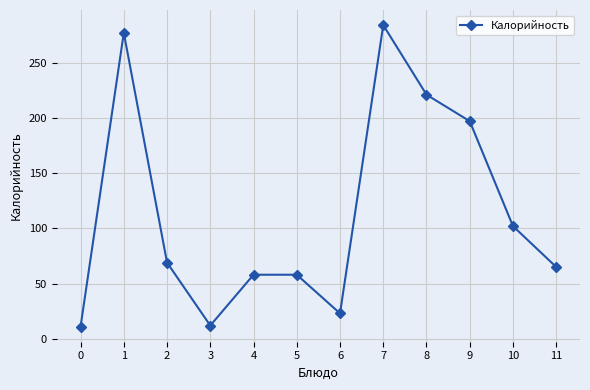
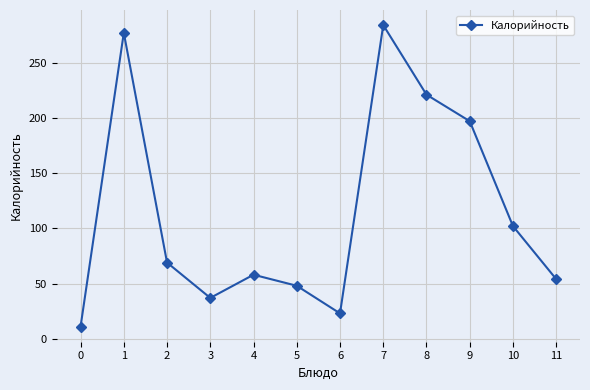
  {
    "0": 11,
    "1": 277,
    "2": 69,
-   "3": 12,
+   "3": 37,
    "4": 58,
-   "5": 58,
+   "5": 48,
    "6": 23,
    "7": 284,
    "8": 221,
    "9": 197,
    "10": 102,
-   "11": 65
+   "11": 54
  }
